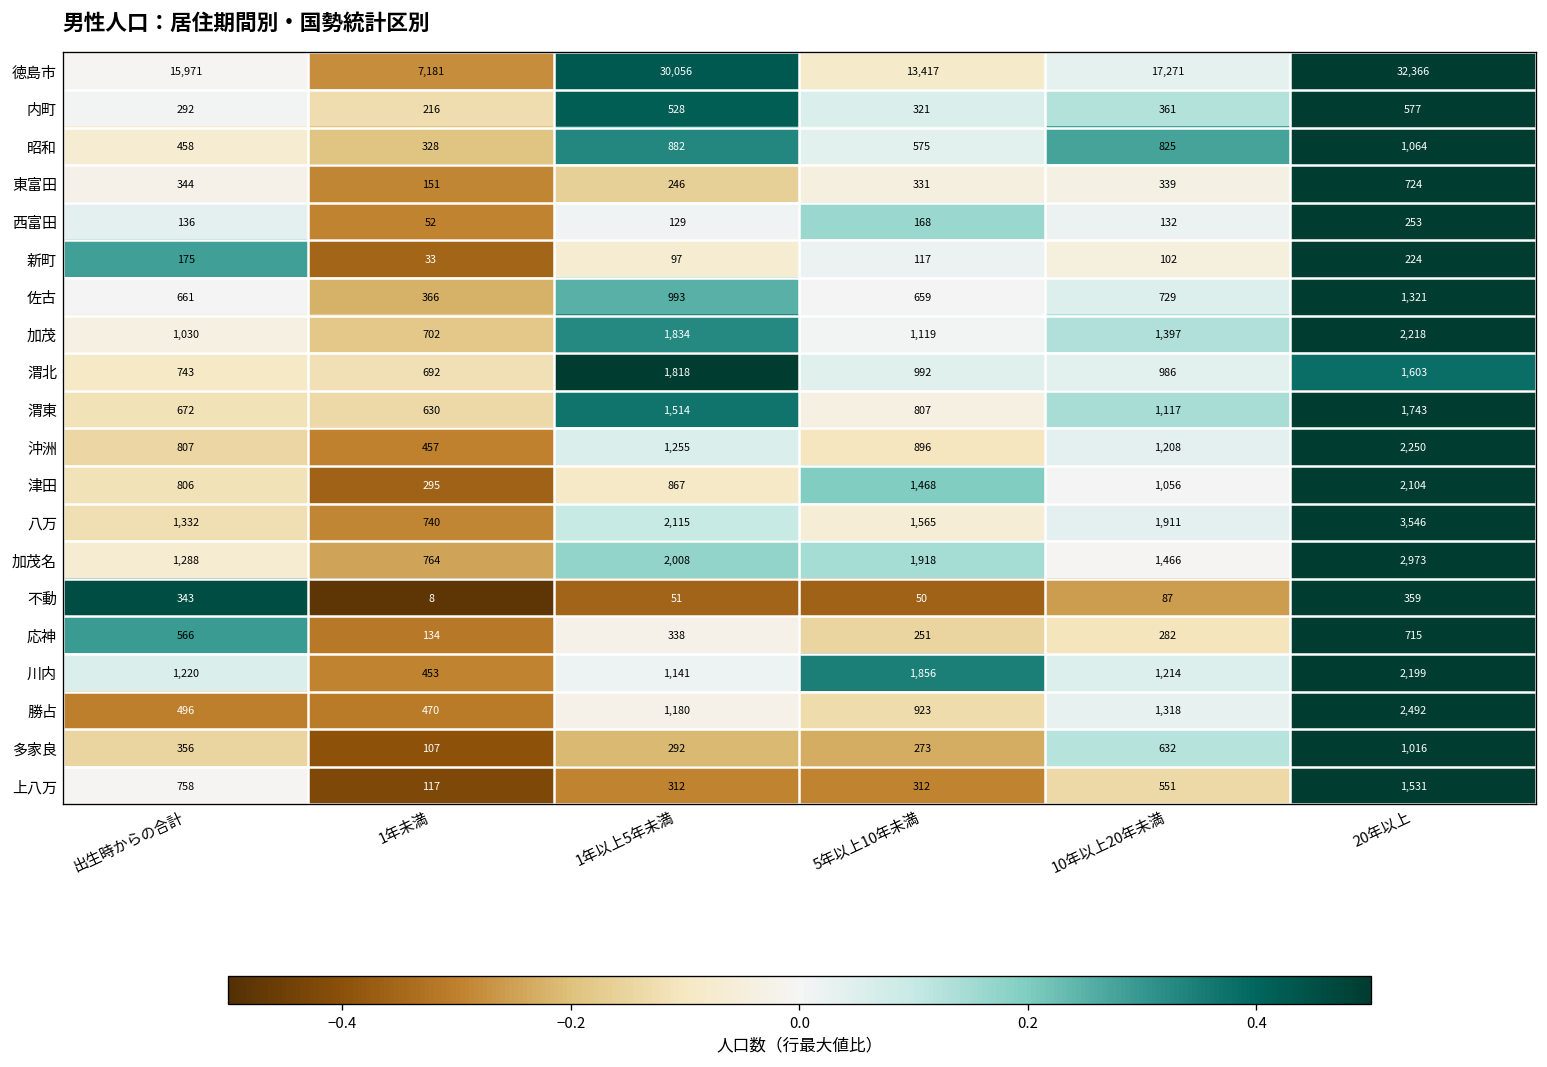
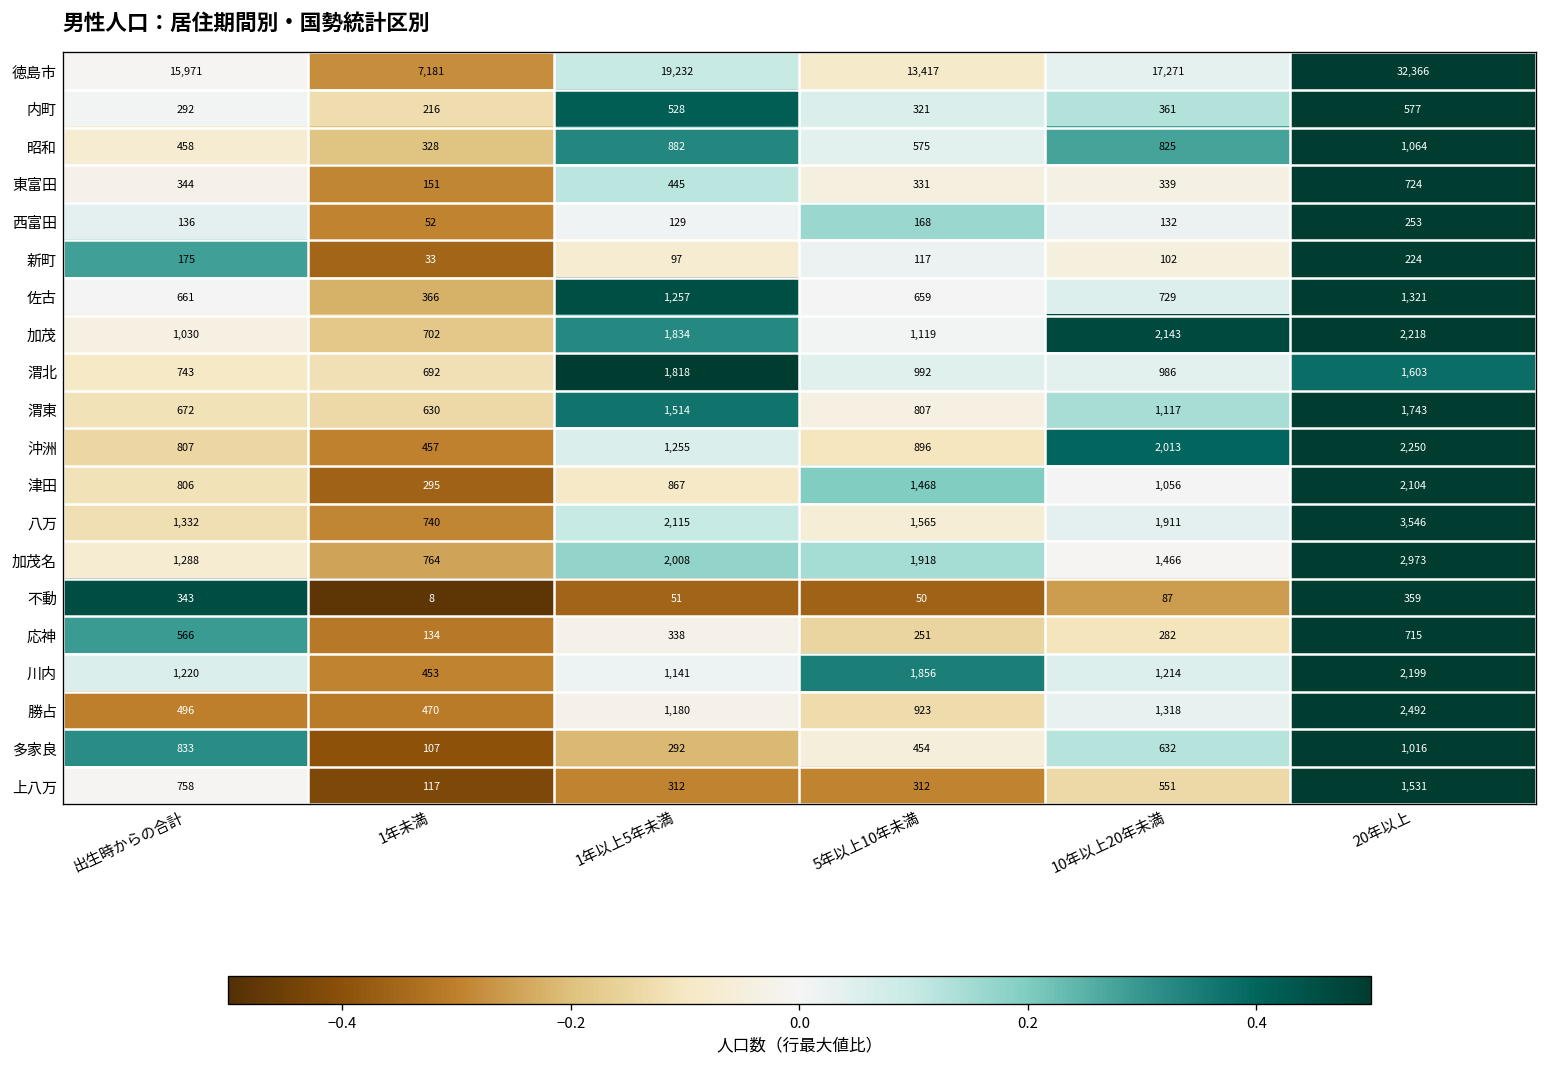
  {
    "徳島市": {
      "出生時からの合計": "15,971",
      "1年未満": "7,181",
-     "1年以上5年未満": "30,056",
+     "1年以上5年未満": "19,232",
      "5年以上10年未満": "13,417",
      "10年以上20年未満": "17,271",
      "20年以上": "32,366"
    },
    "内町": {
      "出生時からの合計": "292",
      "1年未満": "216",
      "1年以上5年未満": "528",
      "5年以上10年未満": "321",
      "10年以上20年未満": "361",
      "20年以上": "577"
    },
    "昭和": {
      "出生時からの合計": "458",
      "1年未満": "328",
      "1年以上5年未満": "882",
      "5年以上10年未満": "575",
      "10年以上20年未満": "825",
      "20年以上": "1,064"
    },
    "東富田": {
      "出生時からの合計": "344",
      "1年未満": "151",
-     "1年以上5年未満": "246",
+     "1年以上5年未満": "445",
      "5年以上10年未満": "331",
      "10年以上20年未満": "339",
      "20年以上": "724"
    },
    "西富田": {
      "出生時からの合計": "136",
      "1年未満": "52",
      "1年以上5年未満": "129",
      "5年以上10年未満": "168",
      "10年以上20年未満": "132",
      "20年以上": "253"
    },
    "新町": {
      "出生時からの合計": "175",
      "1年未満": "33",
      "1年以上5年未満": "97",
      "5年以上10年未満": "117",
      "10年以上20年未満": "102",
      "20年以上": "224"
    },
    "佐古": {
      "出生時からの合計": "661",
      "1年未満": "366",
-     "1年以上5年未満": "993",
+     "1年以上5年未満": "1,257",
      "5年以上10年未満": "659",
      "10年以上20年未満": "729",
      "20年以上": "1,321"
    },
    "加茂": {
      "出生時からの合計": "1,030",
      "1年未満": "702",
      "1年以上5年未満": "1,834",
      "5年以上10年未満": "1,119",
-     "10年以上20年未満": "1,397",
+     "10年以上20年未満": "2,143",
      "20年以上": "2,218"
    },
    "渭北": {
      "出生時からの合計": "743",
      "1年未満": "692",
      "1年以上5年未満": "1,818",
      "5年以上10年未満": "992",
      "10年以上20年未満": "986",
      "20年以上": "1,603"
    },
    "渭東": {
      "出生時からの合計": "672",
      "1年未満": "630",
      "1年以上5年未満": "1,514",
      "5年以上10年未満": "807",
      "10年以上20年未満": "1,117",
      "20年以上": "1,743"
    },
    "沖洲": {
      "出生時からの合計": "807",
      "1年未満": "457",
      "1年以上5年未満": "1,255",
      "5年以上10年未満": "896",
-     "10年以上20年未満": "1,208",
+     "10年以上20年未満": "2,013",
      "20年以上": "2,250"
    },
    "津田": {
      "出生時からの合計": "806",
      "1年未満": "295",
      "1年以上5年未満": "867",
      "5年以上10年未満": "1,468",
      "10年以上20年未満": "1,056",
      "20年以上": "2,104"
    },
    "八万": {
      "出生時からの合計": "1,332",
      "1年未満": "740",
      "1年以上5年未満": "2,115",
      "5年以上10年未満": "1,565",
      "10年以上20年未満": "1,911",
      "20年以上": "3,546"
    },
    "加茂名": {
      "出生時からの合計": "1,288",
      "1年未満": "764",
      "1年以上5年未満": "2,008",
      "5年以上10年未満": "1,918",
      "10年以上20年未満": "1,466",
      "20年以上": "2,973"
    },
    "不動": {
      "出生時からの合計": "343",
      "1年未満": "8",
      "1年以上5年未満": "51",
      "5年以上10年未満": "50",
      "10年以上20年未満": "87",
      "20年以上": "359"
    },
    "応神": {
      "出生時からの合計": "566",
      "1年未満": "134",
      "1年以上5年未満": "338",
      "5年以上10年未満": "251",
      "10年以上20年未満": "282",
      "20年以上": "715"
    },
    "川内": {
      "出生時からの合計": "1,220",
      "1年未満": "453",
      "1年以上5年未満": "1,141",
      "5年以上10年未満": "1,856",
      "10年以上20年未満": "1,214",
      "20年以上": "2,199"
    },
    "勝占": {
      "出生時からの合計": "496",
      "1年未満": "470",
      "1年以上5年未満": "1,180",
      "5年以上10年未満": "923",
      "10年以上20年未満": "1,318",
      "20年以上": "2,492"
    },
    "多家良": {
-     "出生時からの合計": "356",
+     "出生時からの合計": "833",
      "1年未満": "107",
      "1年以上5年未満": "292",
-     "5年以上10年未満": "273",
+     "5年以上10年未満": "454",
      "10年以上20年未満": "632",
      "20年以上": "1,016"
    },
    "上八万": {
      "出生時からの合計": "758",
      "1年未満": "117",
      "1年以上5年未満": "312",
      "5年以上10年未満": "312",
      "10年以上20年未満": "551",
      "20年以上": "1,531"
    }
  }
